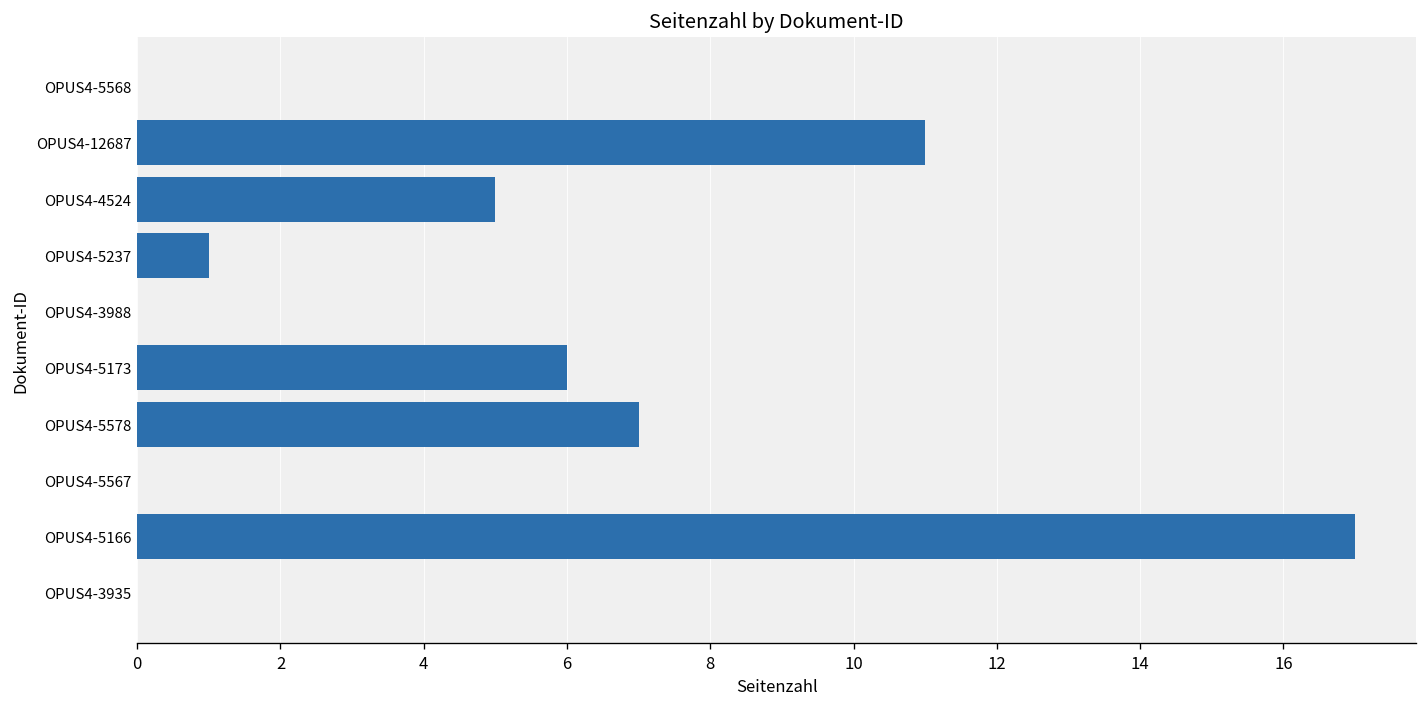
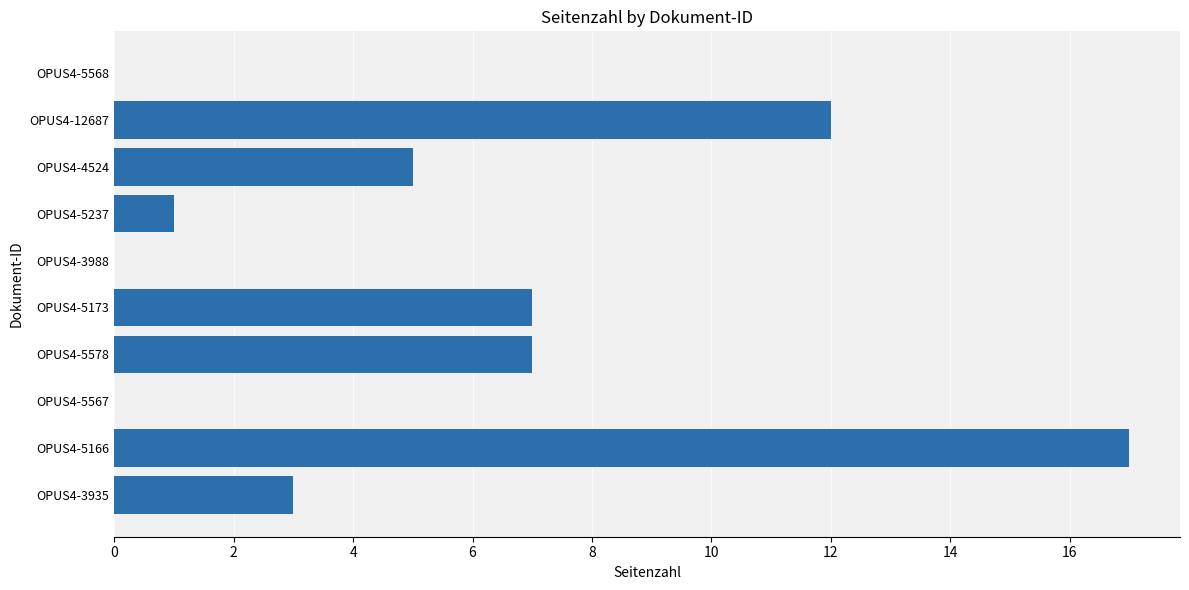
  {
    "OPUS4-5568": 0,
-   "OPUS4-12687": 11,
+   "OPUS4-12687": 12,
    "OPUS4-4524": 5,
    "OPUS4-5237": 1,
    "OPUS4-3988": 0,
-   "OPUS4-5173": 6,
+   "OPUS4-5173": 7,
    "OPUS4-5578": 7,
    "OPUS4-5567": 0,
    "OPUS4-5166": 17,
-   "OPUS4-3935": 0
+   "OPUS4-3935": 3
  }
